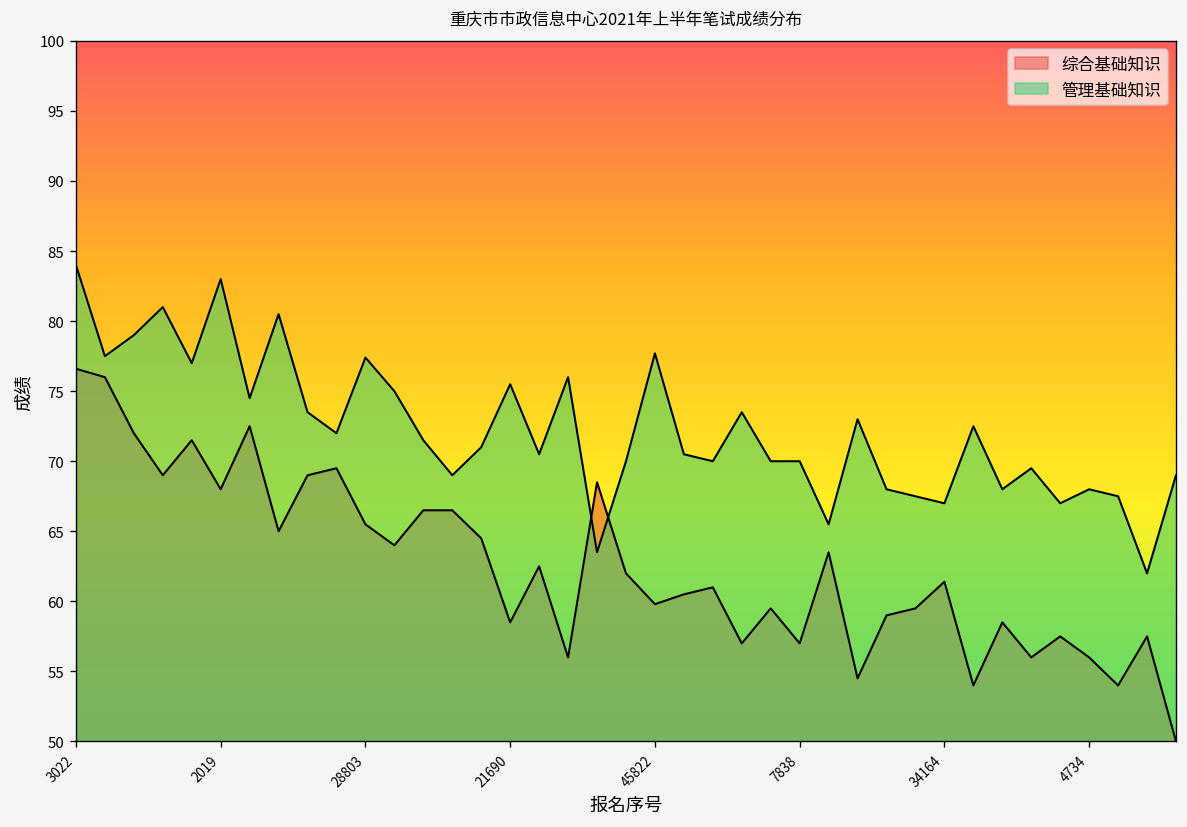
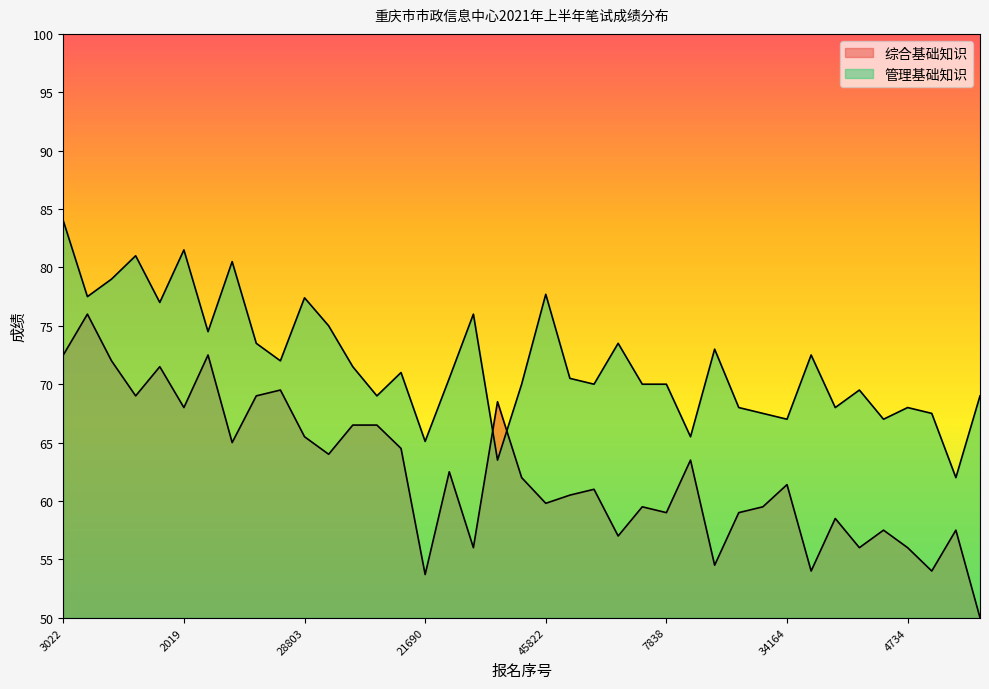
  {
    "综合基础知识": {
-     "3022": 76.6,
+     "3022": 72.5,
      "2019": 68.0,
      "28803": 65.5,
-     "21690": 58.5,
+     "21690": 53.7,
      "45822": 59.8,
-     "7838": 57,
+     "7838": 59,
      "34164": 61.4,
      "4734": 56.0
    },
    "管理基础知识": {
      "3022": 84.0,
-     "2019": 83.0,
+     "2019": 81.5,
      "28803": 77.4,
-     "21690": 75.5,
+     "21690": 65.1,
      "45822": 77.7,
      "7838": 70.0,
      "34164": 67.0,
      "4734": 68.0
    }
  }
